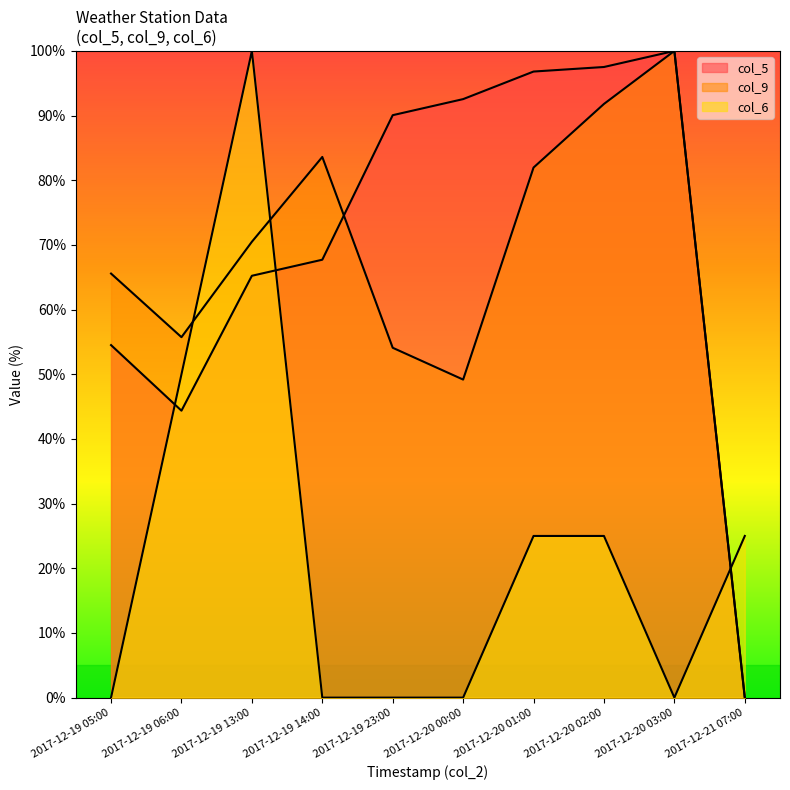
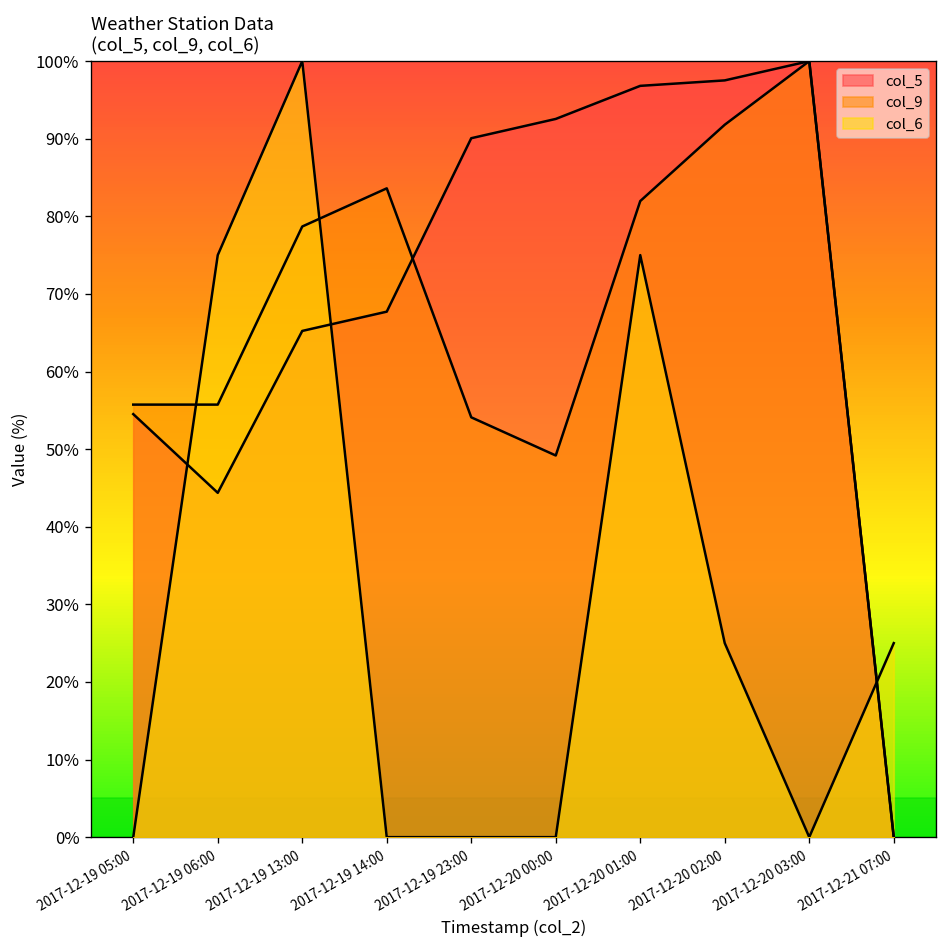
  {
    "col_5": {
      "2017-12-19 05:00": "55%",
      "2017-12-19 06:00": "44%",
      "2017-12-19 13:00": "65%",
      "2017-12-19 14:00": "68%",
      "2017-12-19 23:00": "90%",
      "2017-12-20 00:00": "93%",
      "2017-12-20 01:00": "97%",
      "2017-12-20 02:00": "98%"
    },
    "col_9": {
-     "2017-12-19 05:00": "66%",
+     "2017-12-19 05:00": "56%",
      "2017-12-19 06:00": "56%",
-     "2017-12-19 13:00": "70%",
+     "2017-12-19 13:00": "79%",
      "2017-12-19 14:00": "84%",
      "2017-12-19 23:00": "54%",
      "2017-12-20 00:00": "49%",
      "2017-12-20 01:00": "82%",
      "2017-12-20 02:00": "92%"
    },
    "col_6": {
-     "2017-12-19 06:00": "50%",
+     "2017-12-19 06:00": "75%",
      "2017-12-19 13:00": "100%",
-     "2017-12-20 01:00": "25%",
+     "2017-12-20 01:00": "75%",
      "2017-12-20 02:00": "25%",
      "2017-12-21 07:00": "25%"
    }
  }
